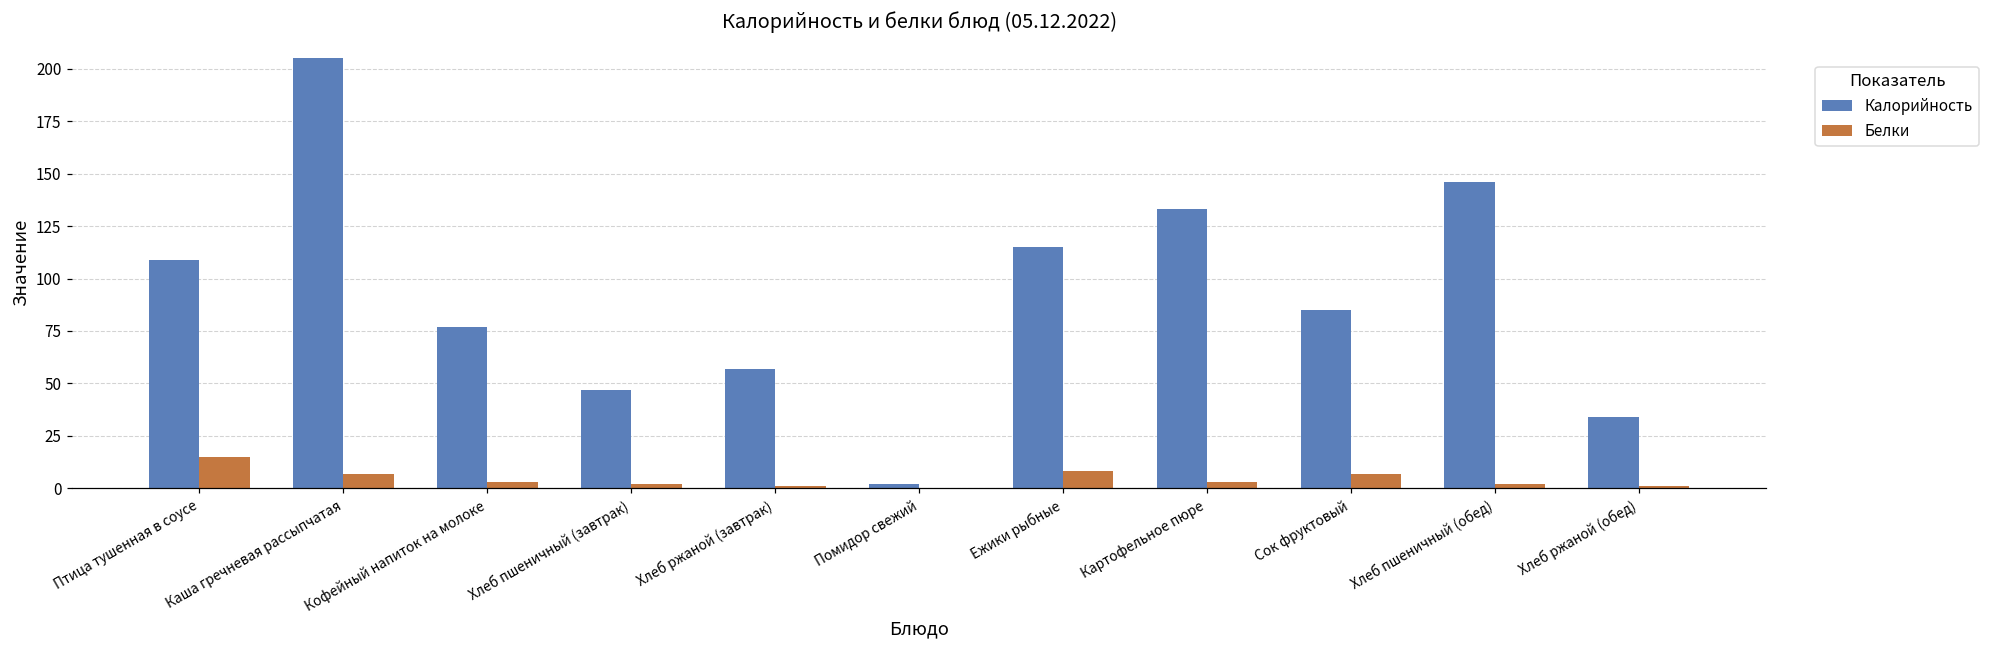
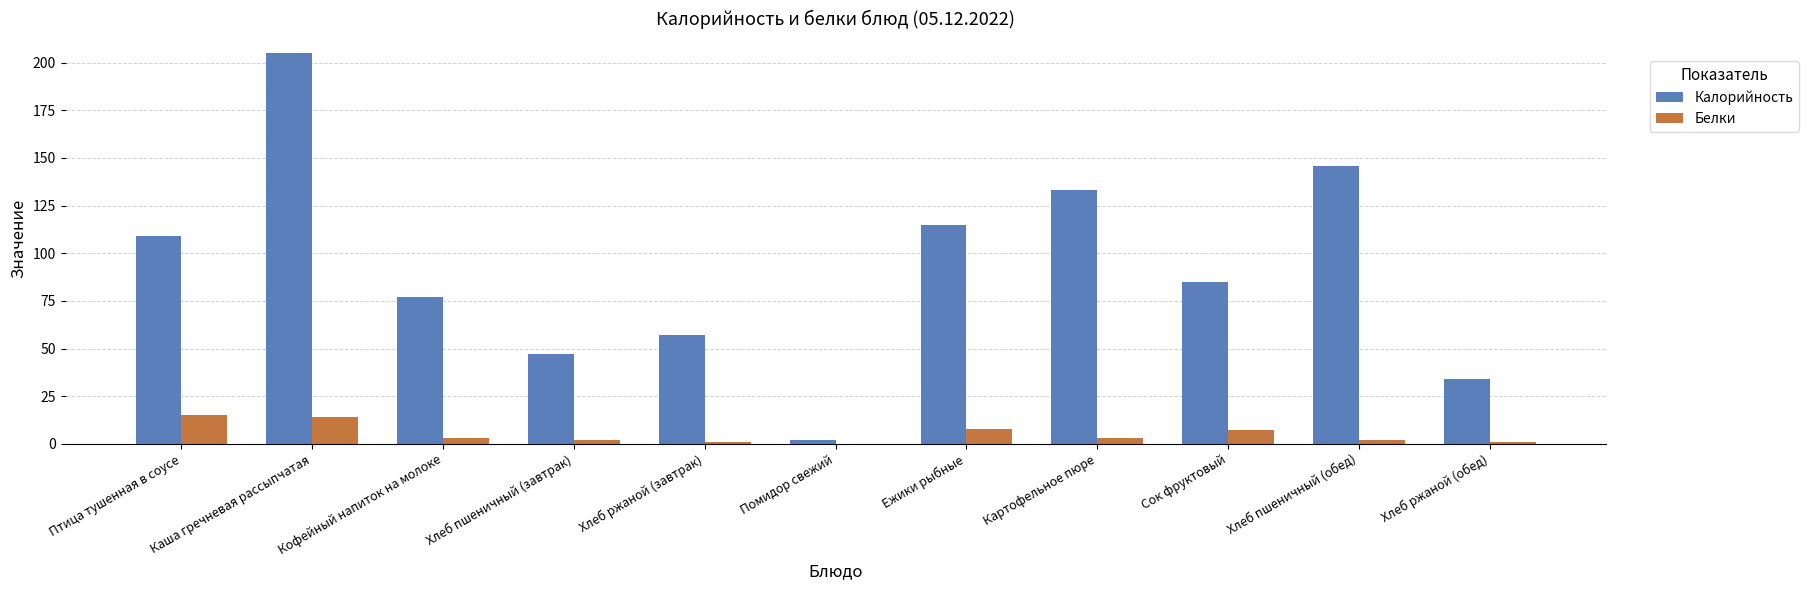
  {
    "Калорийность": {
      "Птица тушенная в соусе": 109,
      "Каша гречневая рассыпчатая": 205,
      "Кофейный напиток на молоке": 77,
      "Хлеб пшеничный (завтрак)": 47,
      "Хлеб ржаной (завтрак)": 57,
      "Помидор свежий": 2,
      "Ежики рыбные": 115,
      "Картофельное пюре": 133,
      "Сок фруктовый": 85,
      "Хлеб пшеничный (обед)": 146,
      "Хлеб ржаной (обед)": 34
    },
    "Белки": {
      "Птица тушенная в соусе": 15,
-     "Каша гречневая рассыпчатая": 7,
+     "Каша гречневая рассыпчатая": 14,
      "Кофейный напиток на молоке": 3,
      "Хлеб пшеничный (завтрак)": 2,
      "Помидор свежий": 0,
      "Ежики рыбные": 8,
      "Картофельное пюре": 3,
      "Сок фруктовый": 7,
      "Хлеб пшеничный (обед)": 2
    }
  }
